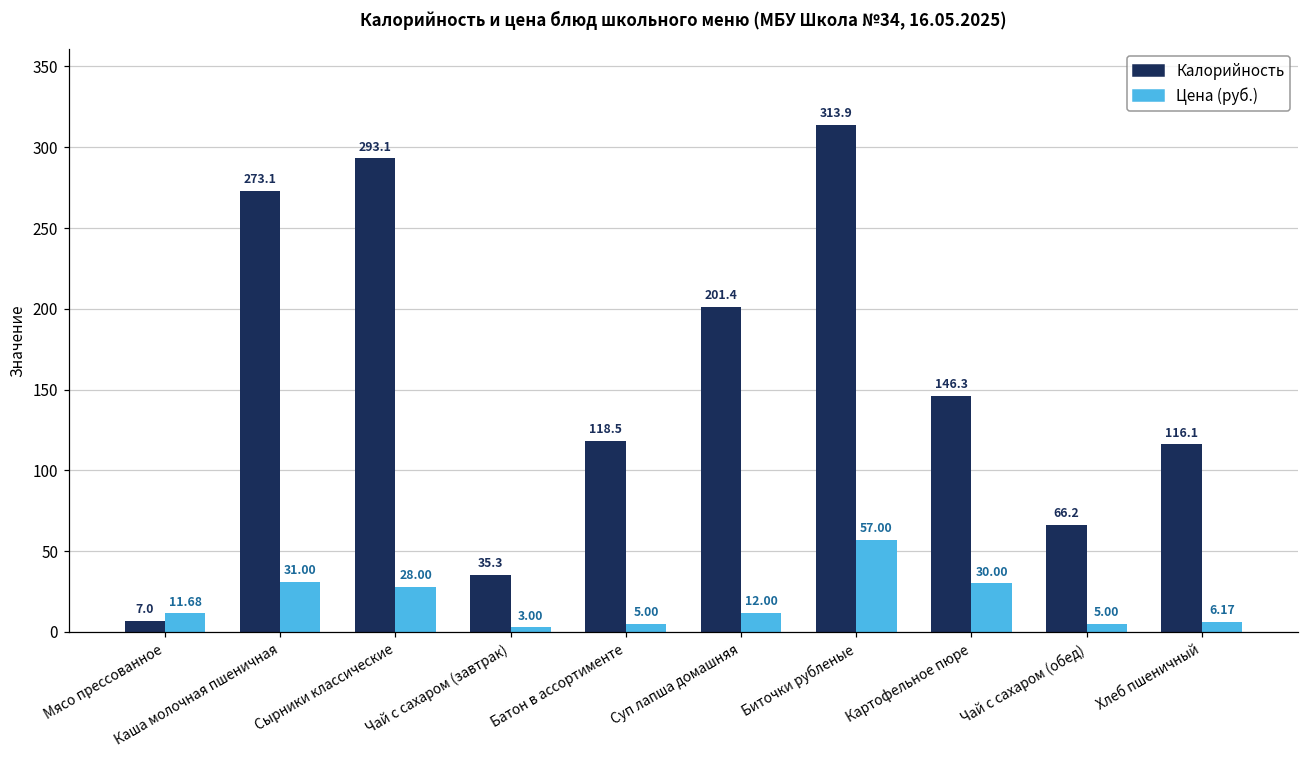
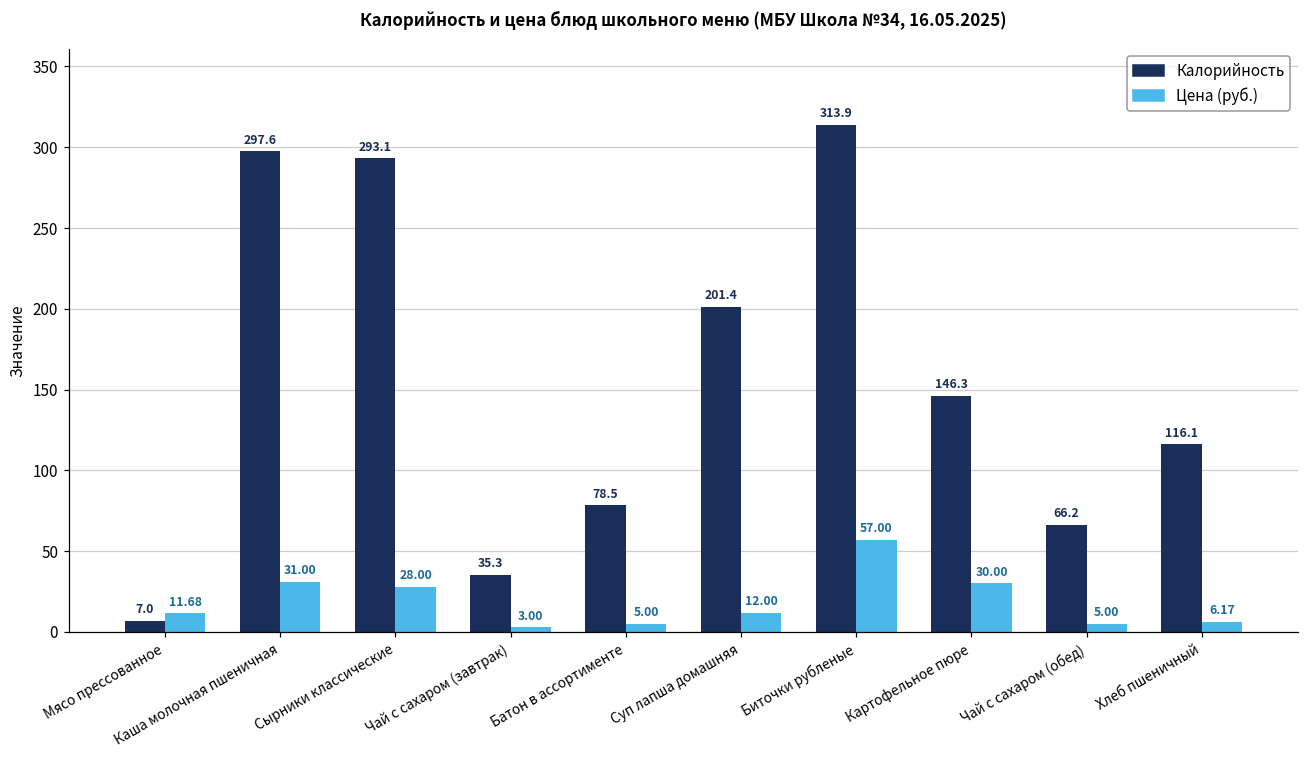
  {
    "Калорийность": {
      "Мясо прессованное": 7.0,
-     "Каша молочная пшеничная": 273.1,
+     "Каша молочная пшеничная": 297.6,
      "Сырники классические": 293.1,
      "Чай с сахаром (завтрак)": 35.3,
-     "Батон в ассортименте": 118.5,
+     "Батон в ассортименте": 78.5,
      "Суп лапша домашняя": 201.4,
      "Биточки рубленые": 313.9,
      "Картофельное пюре": 146.3,
      "Чай с сахаром (обед)": 66.2,
      "Хлеб пшеничный": 116.1
    }
  }
